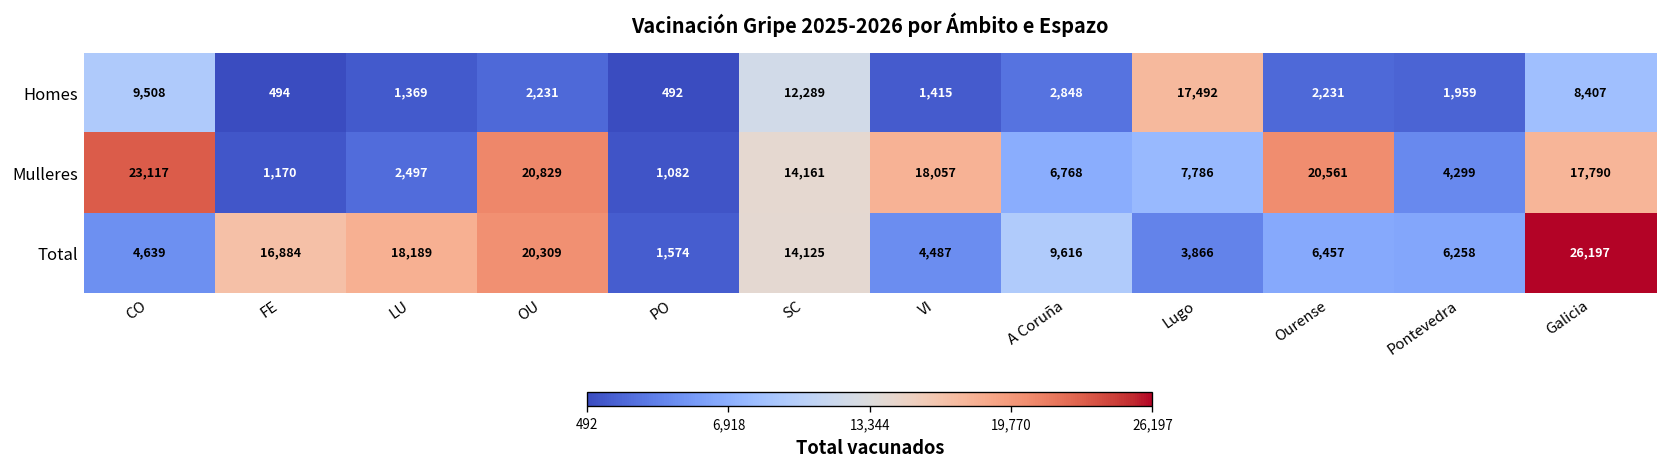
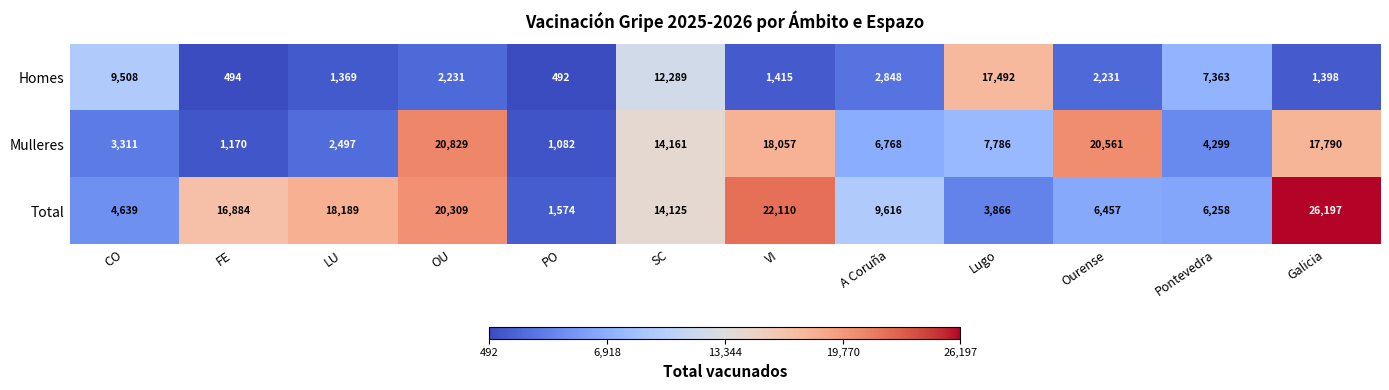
  {
    "Homes": {
      "CO": "9,508",
      "FE": "494",
      "LU": "1,369",
      "OU": "2,231",
      "PO": "492",
      "SC": "12,289",
      "VI": "1,415",
      "A Coruña": "2,848",
      "Lugo": "17,492",
      "Ourense": "2,231",
-     "Pontevedra": "1,959",
-     "Galicia": "8,407"
+     "Pontevedra": "7,363",
+     "Galicia": "1,398"
    },
    "Mulleres": {
-     "CO": "23,117",
+     "CO": "3,311",
      "FE": "1,170",
      "LU": "2,497",
      "OU": "20,829",
      "PO": "1,082",
      "SC": "14,161",
      "VI": "18,057",
      "A Coruña": "6,768",
      "Lugo": "7,786",
      "Ourense": "20,561",
      "Pontevedra": "4,299",
      "Galicia": "17,790"
    },
    "Total": {
      "CO": "4,639",
      "FE": "16,884",
      "LU": "18,189",
      "OU": "20,309",
      "PO": "1,574",
      "SC": "14,125",
-     "VI": "4,487",
+     "VI": "22,110",
      "A Coruña": "9,616",
      "Lugo": "3,866",
      "Ourense": "6,457",
      "Pontevedra": "6,258",
      "Galicia": "26,197"
    }
  }
